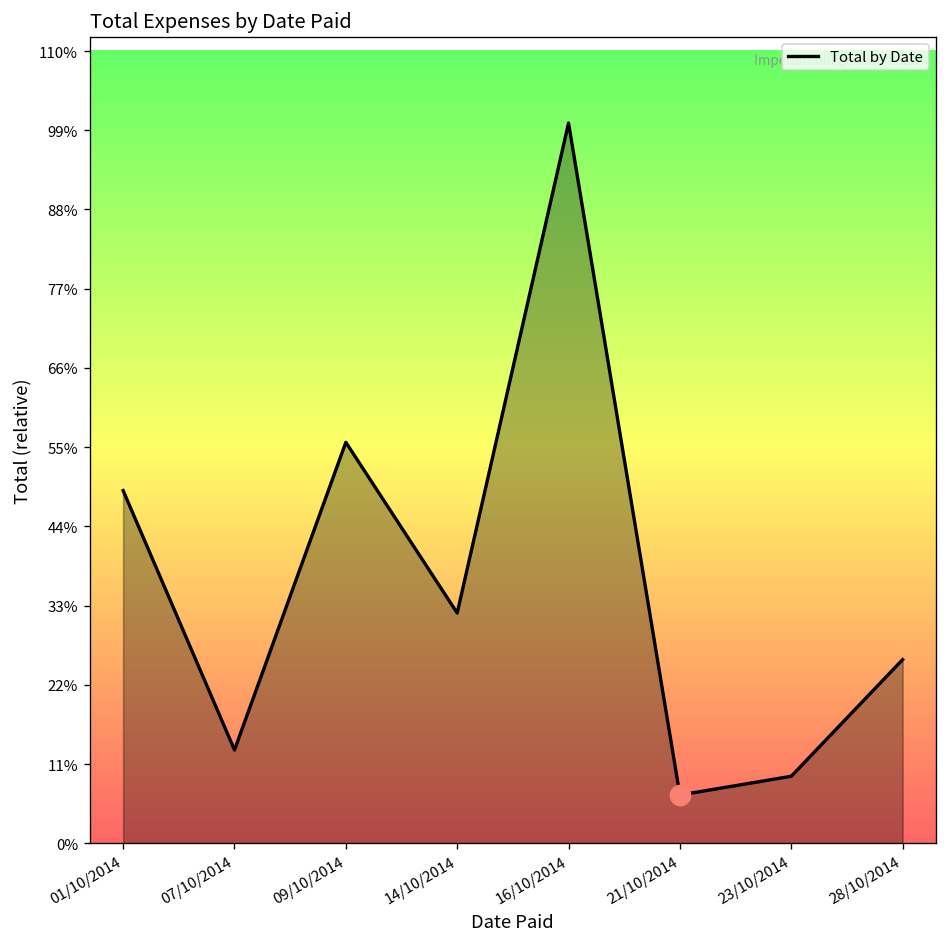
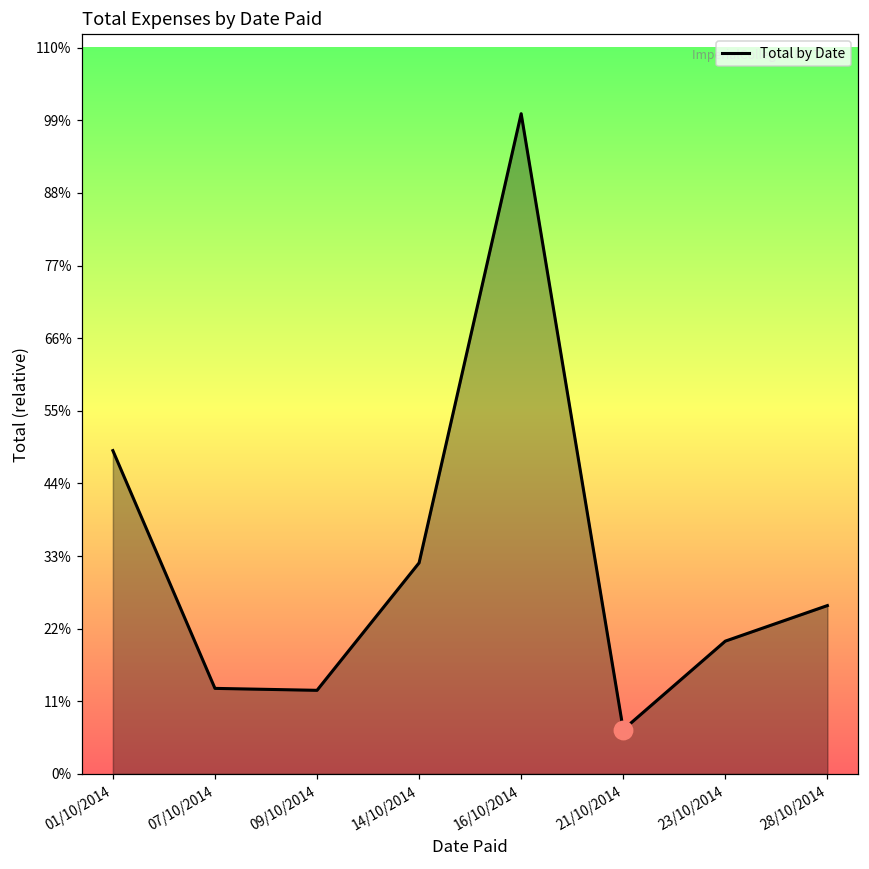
  {
    "Total by Date": {
      "01/10/2014": "49%",
      "07/10/2014": "13%",
-     "09/10/2014": "56%",
+     "09/10/2014": "13%",
      "14/10/2014": "32%",
      "16/10/2014": "100%",
-     "23/10/2014": "9%",
+     "23/10/2014": "20%",
      "28/10/2014": "26%"
    }
  }
